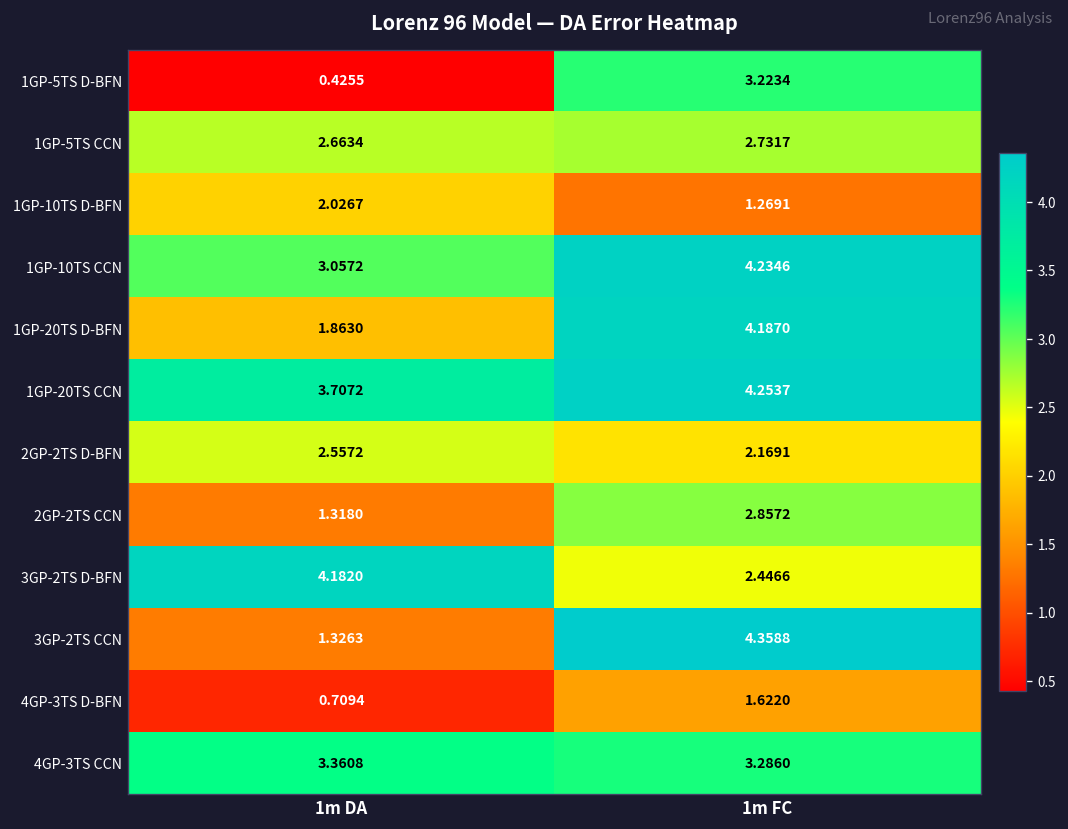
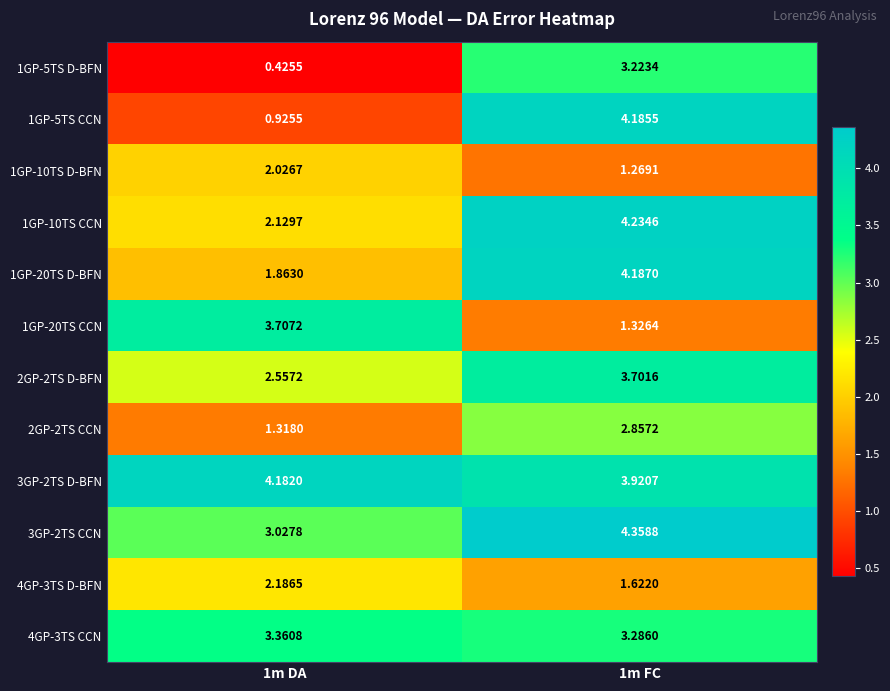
  {
    "1GP-5TS D-BFN": {
      "1m DA": 0.4255,
      "1m FC": 3.2234
    },
    "1GP-5TS CCN": {
-     "1m DA": 2.6634,
-     "1m FC": 2.7317
+     "1m DA": 0.9255,
+     "1m FC": 4.1855
    },
    "1GP-10TS D-BFN": {
      "1m DA": 2.0267,
      "1m FC": 1.2691
    },
    "1GP-10TS CCN": {
-     "1m DA": 3.0572,
+     "1m DA": 2.1297,
      "1m FC": 4.2346
    },
    "1GP-20TS D-BFN": {
      "1m DA": 1.8630,
      "1m FC": 4.1870
    },
    "1GP-20TS CCN": {
      "1m DA": 3.7072,
-     "1m FC": 4.2537
+     "1m FC": 1.3264
    },
    "2GP-2TS D-BFN": {
      "1m DA": 2.5572,
-     "1m FC": 2.1691
+     "1m FC": 3.7016
    },
    "2GP-2TS CCN": {
      "1m DA": 1.3180,
      "1m FC": 2.8572
    },
    "3GP-2TS D-BFN": {
      "1m DA": 4.1820,
-     "1m FC": 2.4466
+     "1m FC": 3.9207
    },
    "3GP-2TS CCN": {
-     "1m DA": 1.3263,
+     "1m DA": 3.0278,
      "1m FC": 4.3588
    },
    "4GP-3TS D-BFN": {
-     "1m DA": 0.7094,
+     "1m DA": 2.1865,
      "1m FC": 1.6220
    },
    "4GP-3TS CCN": {
      "1m DA": 3.3608,
      "1m FC": 3.2860
    }
  }
